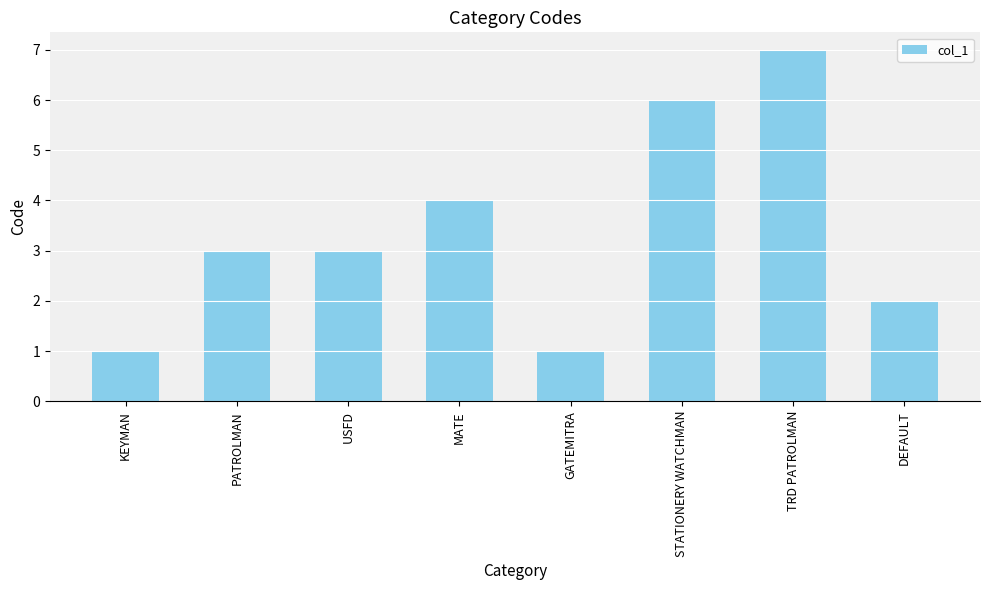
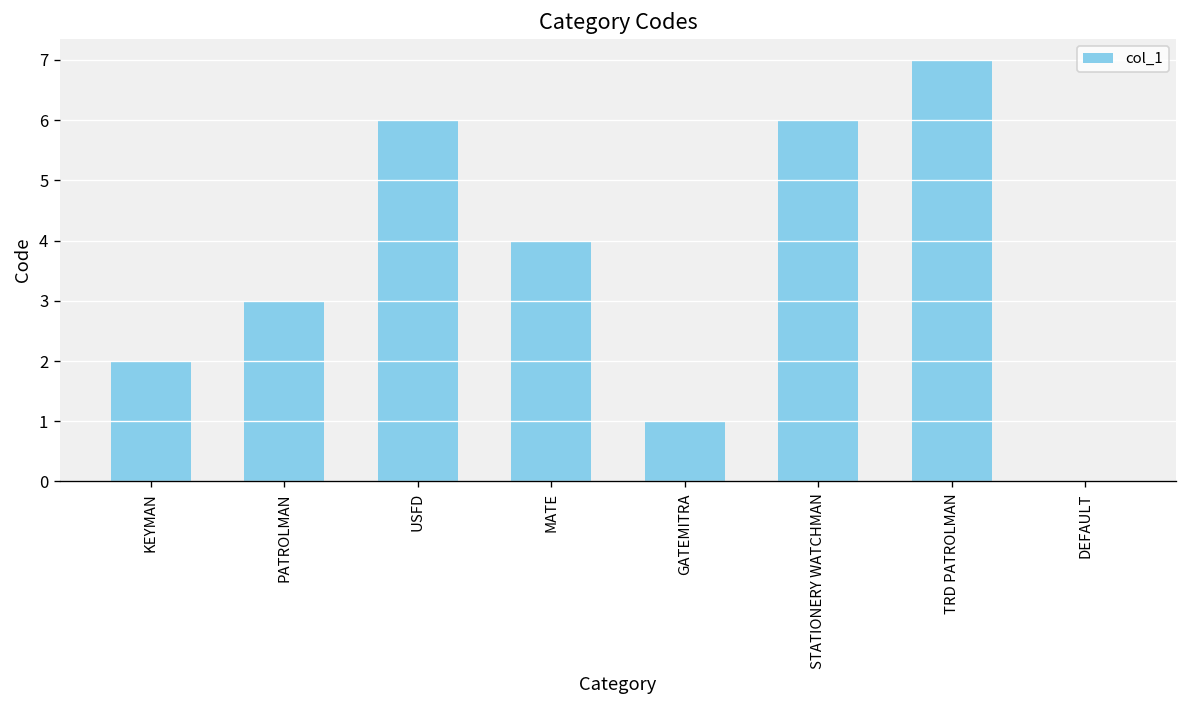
  {
-   "KEYMAN": 1,
+   "KEYMAN": 2,
    "PATROLMAN": 3,
-   "USFD": 3,
+   "USFD": 6,
    "MATE": 4,
    "GATEMITRA": 1,
    "STATIONERY WATCHMAN": 6,
    "TRD PATROLMAN": 7,
-   "DEFAULT": 2
+   "DEFAULT": 0
  }
